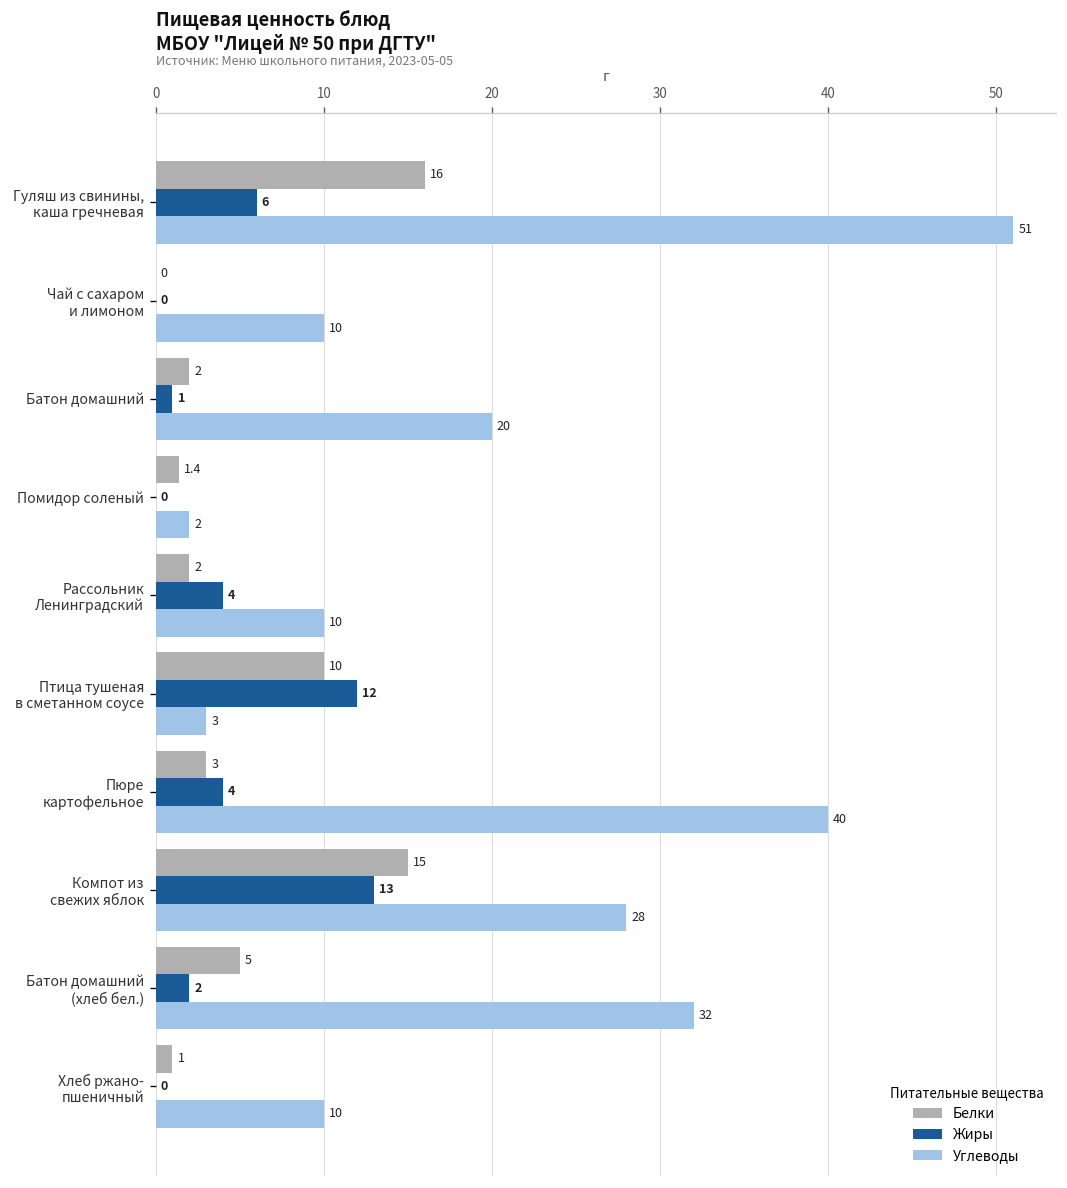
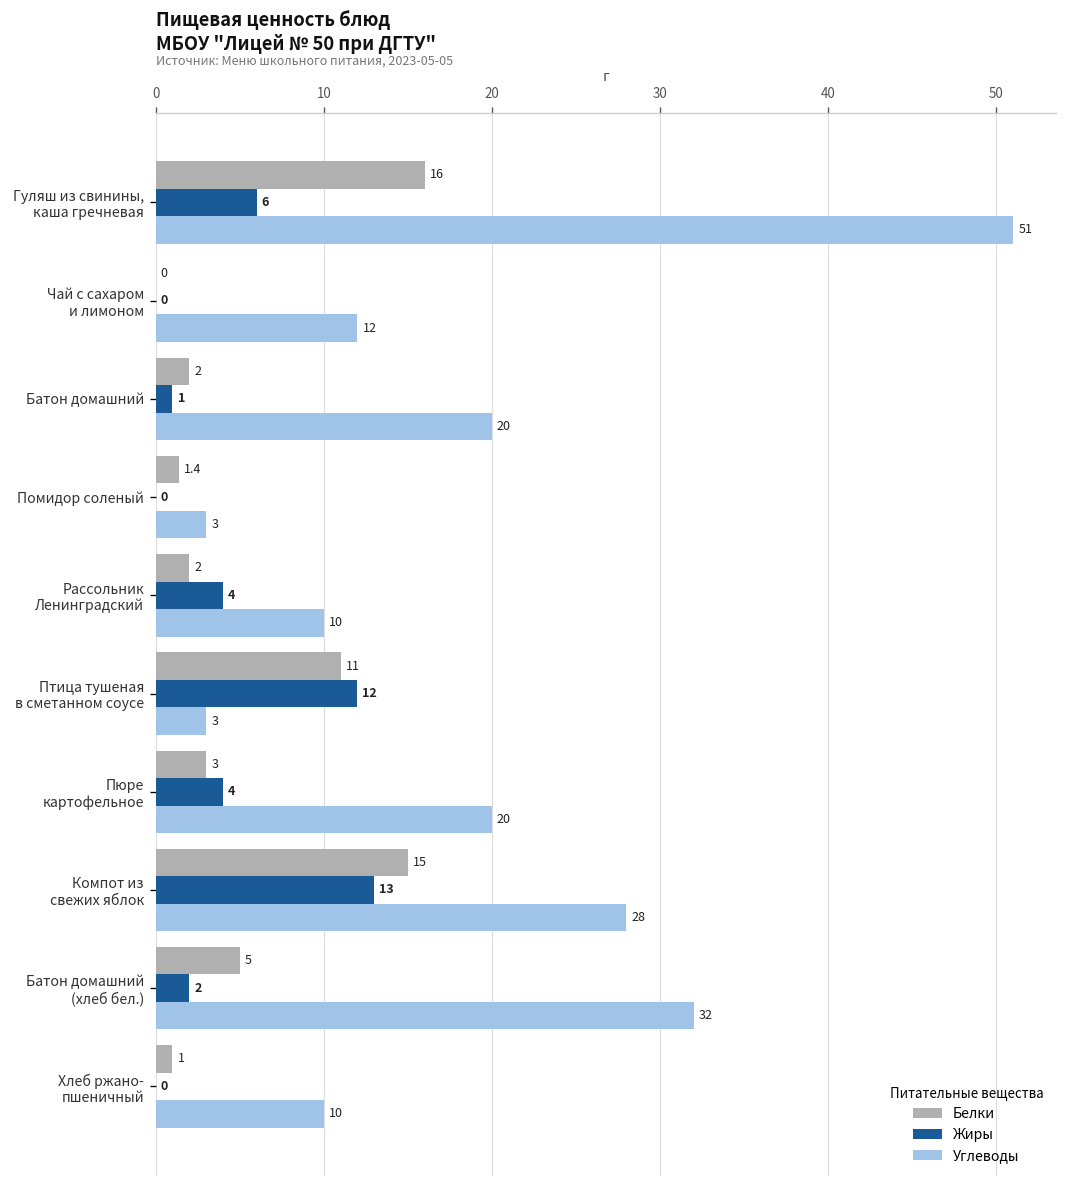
  {
    "Белки": {
      "Гуляш из свинины, каша гречневая": 16,
      "Чай с сахаром и лимоном": 0,
      "Батон домашний": 2,
      "Помидор соленый": 1.4,
      "Рассольник Ленинградский": 2,
-     "Птица тушеная в сметанном соусе": 10,
+     "Птица тушеная в сметанном соусе": 11,
      "Пюре картофельное": 3,
      "Компот из свежих яблок": 15,
      "Батон домашний (хлеб бел.)": 5,
      "Хлеб ржано- пшеничный": 1
    },
    "Жиры": {
      "Гуляш из свинины, каша гречневая": 6,
      "Чай с сахаром и лимоном": 0,
      "Батон домашний": 1,
      "Помидор соленый": 0,
      "Рассольник Ленинградский": 4,
      "Птица тушеная в сметанном соусе": 12,
      "Пюре картофельное": 4,
      "Компот из свежих яблок": 13,
      "Батон домашний (хлеб бел.)": 2,
      "Хлеб ржано- пшеничный": 0
    },
    "Углеводы": {
      "Гуляш из свинины, каша гречневая": 51,
-     "Чай с сахаром и лимоном": 10,
+     "Чай с сахаром и лимоном": 12,
      "Батон домашний": 20,
-     "Помидор соленый": 2,
+     "Помидор соленый": 3,
      "Рассольник Ленинградский": 10,
      "Птица тушеная в сметанном соусе": 3,
-     "Пюре картофельное": 40,
+     "Пюре картофельное": 20,
      "Компот из свежих яблок": 28,
      "Батон домашний (хлеб бел.)": 32,
      "Хлеб ржано- пшеничный": 10
    }
  }
